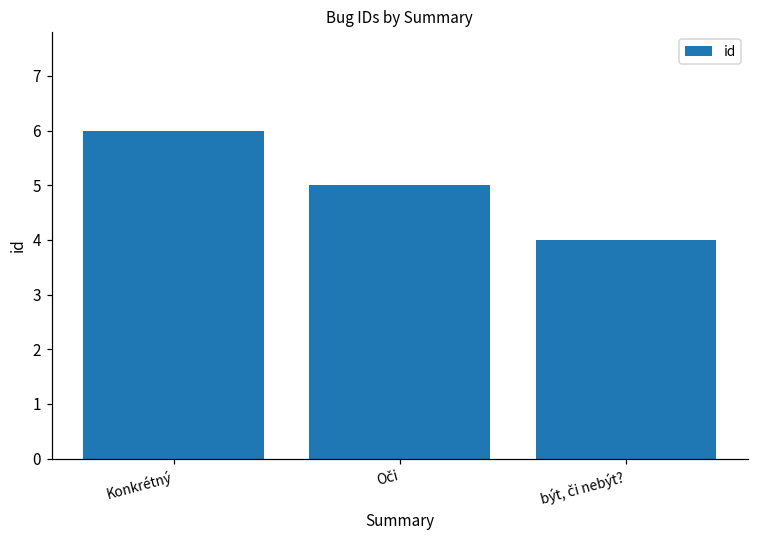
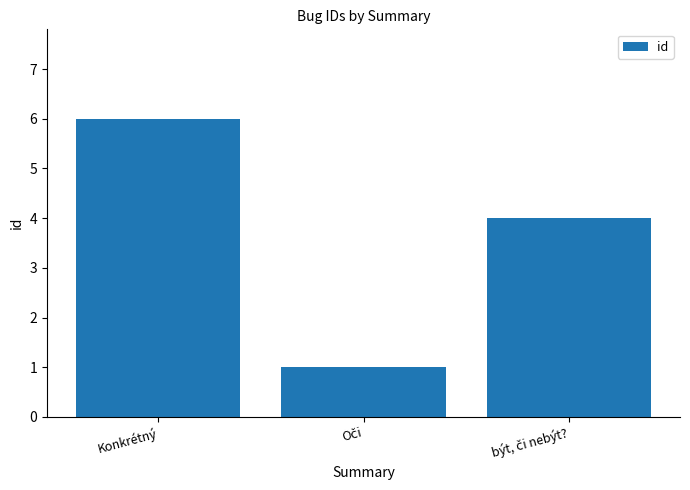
  {
    "Konkrétný": 6,
-   "Oči": 5,
+   "Oči": 1,
    "být, či nebýt?": 4
  }
